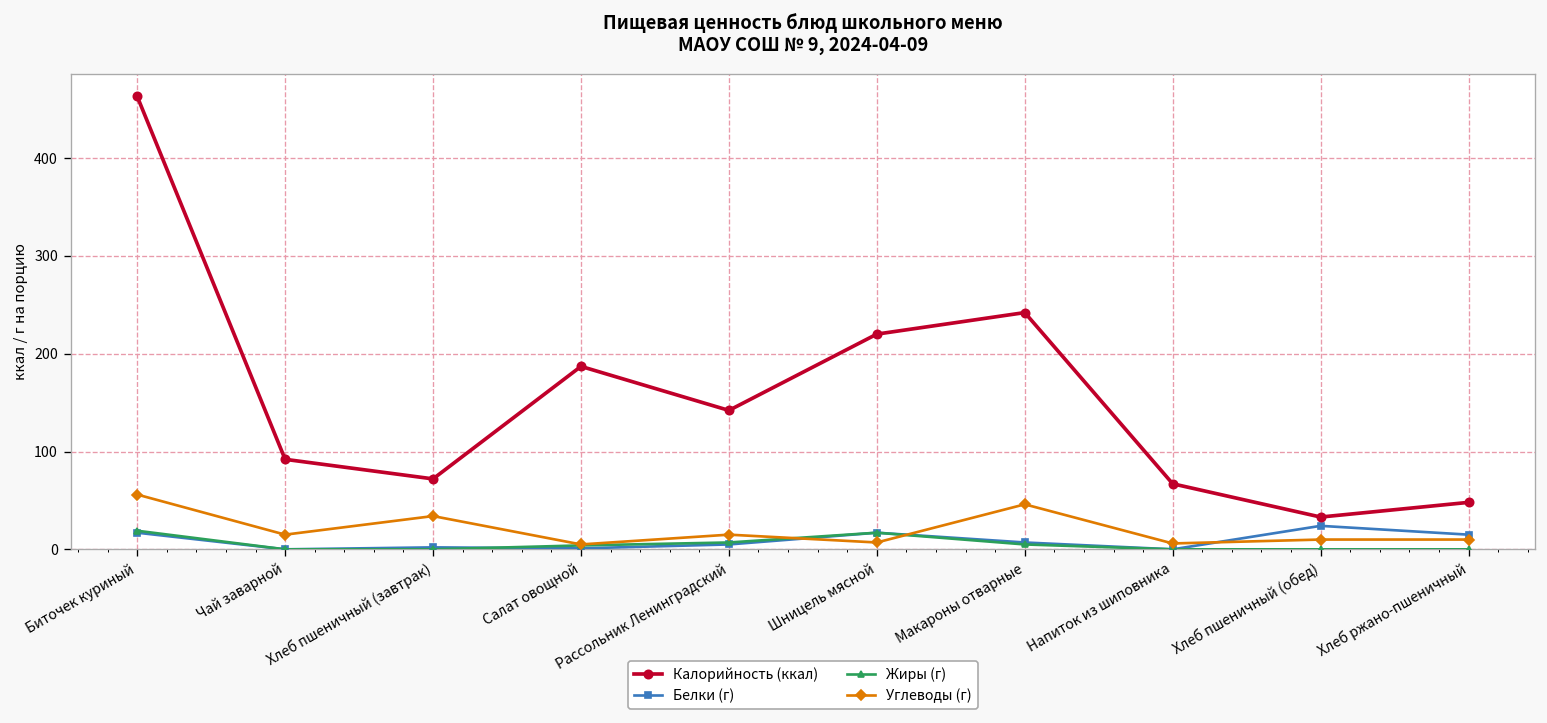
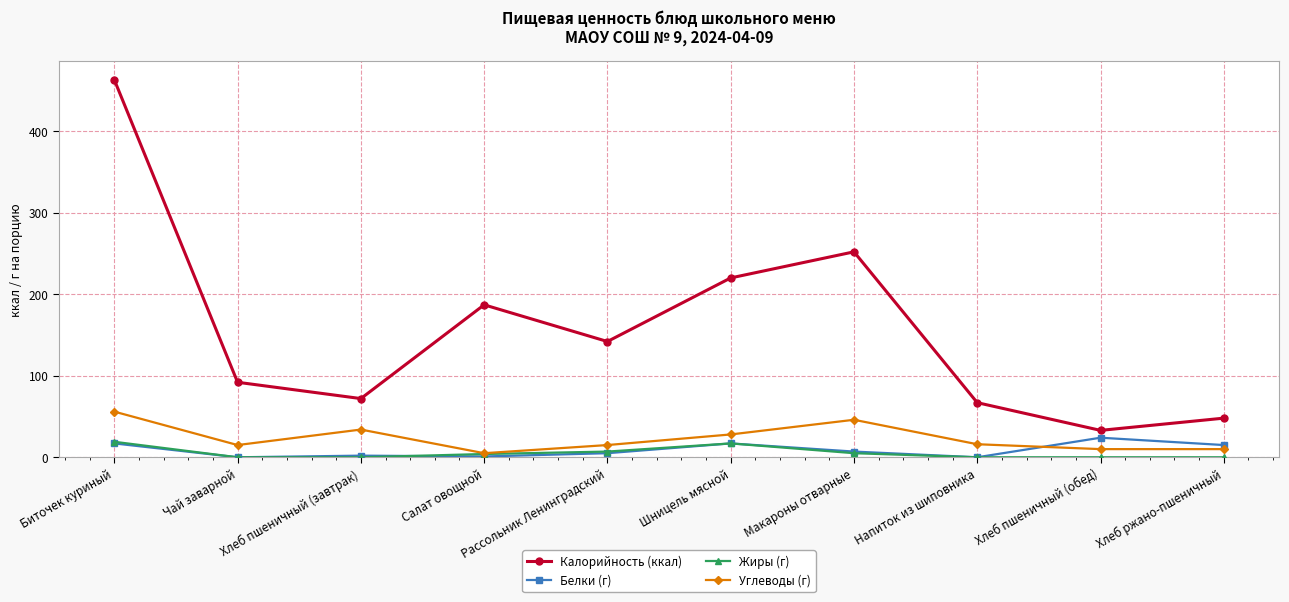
  {
    "Калорийность (ккал)": {
      "Биточек куриный": 460,
      "Чай заварной": 90,
      "Хлеб пшеничный (завтрак)": 70,
      "Салат овощной": 190,
      "Рассольник Ленинградский": 140,
      "Шницель мясной": 220,
-     "Макароны отварные": 240,
+     "Макароны отварные": 250,
      "Напиток из шиповника": 70,
      "Хлеб пшеничный (обед)": 30,
      "Хлеб ржано-пшеничный": 50
    },
    "Белки (г)": {
      "Хлеб пшеничный (обед)": 20,
      "Хлеб ржано-пшеничный": 20
    },
    "Жиры (г)": {
      "Хлеб пшеничный (обед)": 0,
      "Хлеб ржано-пшеничный": 0
    },
    "Углеводы (г)": {
      "Биточек куриный": 60,
      "Чай заварной": 20,
      "Хлеб пшеничный (завтрак)": 30,
      "Рассольник Ленинградский": 20,
-     "Шницель мясной": 10,
+     "Шницель мясной": 30,
      "Макароны отварные": 50,
-     "Напиток из шиповника": 10,
+     "Напиток из шиповника": 20,
      "Хлеб пшеничный (обед)": 10,
      "Хлеб ржано-пшеничный": 10
    }
  }
